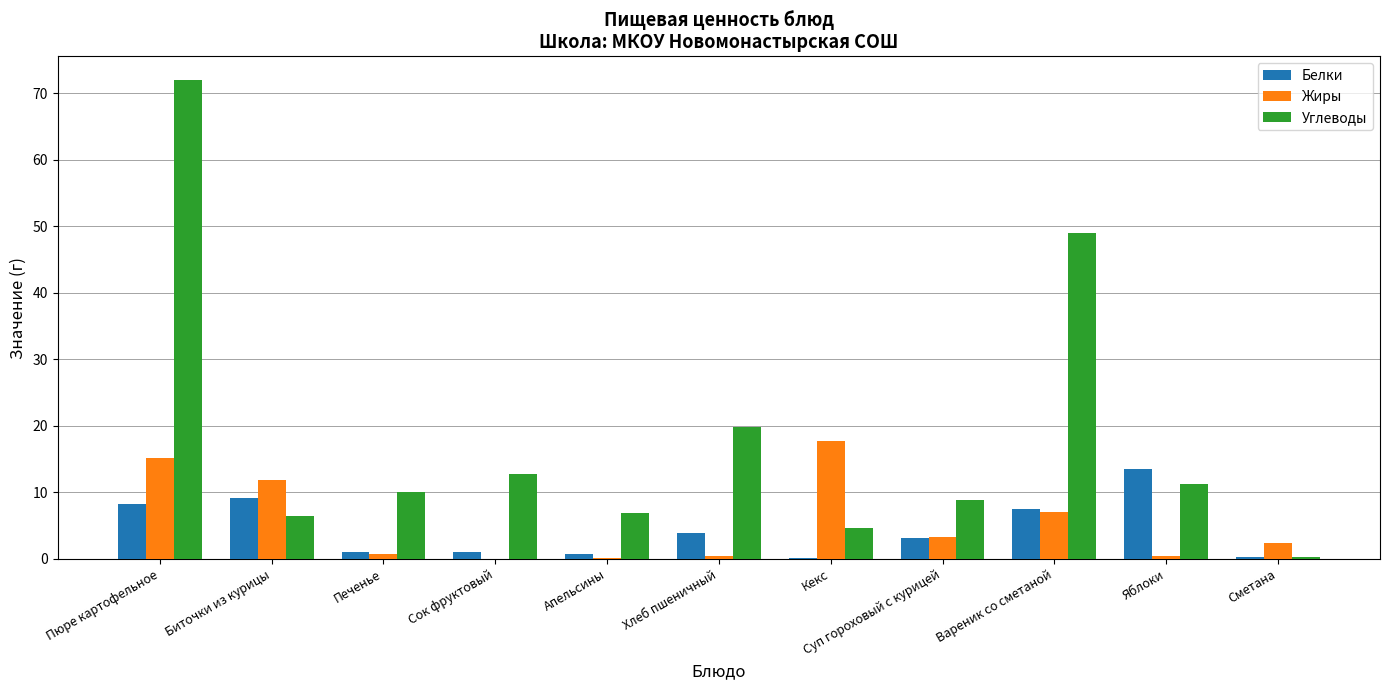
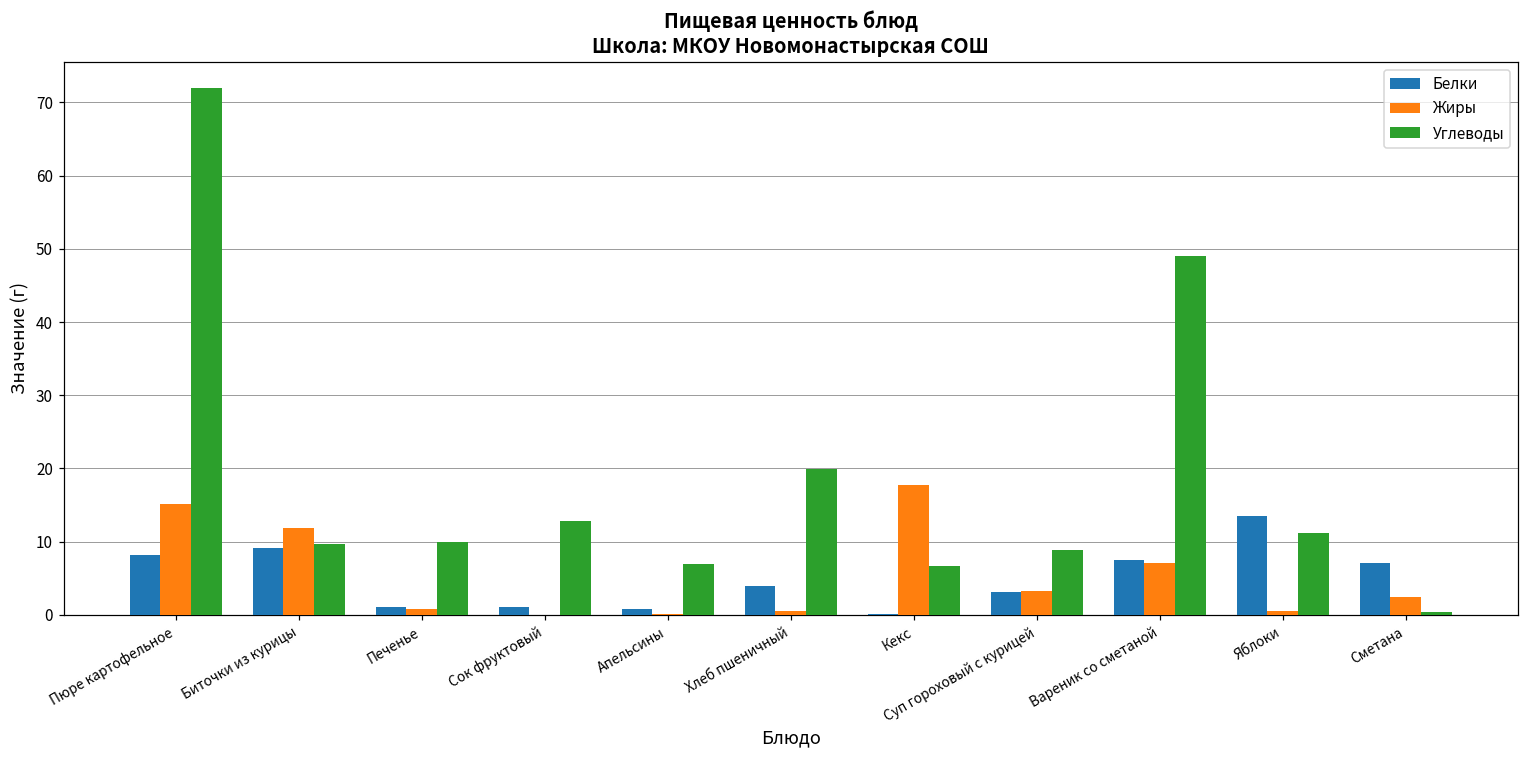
  {
    "Белки": {
      "Пюре картофельное": 8,
      "Биточки из курицы": 9,
      "Печенье": 1,
      "Сок фруктовый": 1,
      "Апельсины": 1,
      "Хлеб пшеничный": 4,
      "Суп гороховый с курицей": 3,
      "Вареник со сметаной": 7,
      "Яблоки": 14,
-     "Сметана": 0
+     "Сметана": 7
    },
    "Жиры": {
      "Пюре картофельное": 15,
      "Биточки из курицы": 12,
      "Печенье": 1,
      "Сок фруктовый": 0,
      "Хлеб пшеничный": 0,
      "Кекс": 18,
      "Суп гороховый с курицей": 3,
      "Вареник со сметаной": 7,
      "Яблоки": 0,
      "Сметана": 2
    },
    "Углеводы": {
      "Пюре картофельное": 72,
-     "Биточки из курицы": 6,
+     "Биточки из курицы": 10,
      "Печенье": 10,
      "Сок фруктовый": 13,
      "Апельсины": 7,
      "Хлеб пшеничный": 20,
-     "Кекс": 5,
+     "Кекс": 7,
      "Суп гороховый с курицей": 9,
      "Вареник со сметаной": 49,
      "Яблоки": 11
    }
  }
